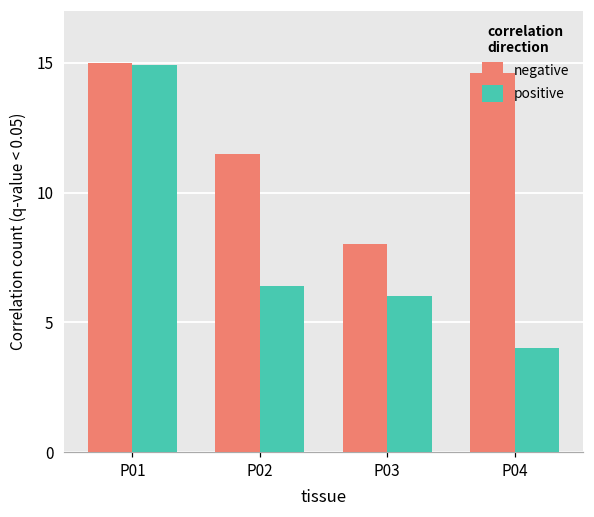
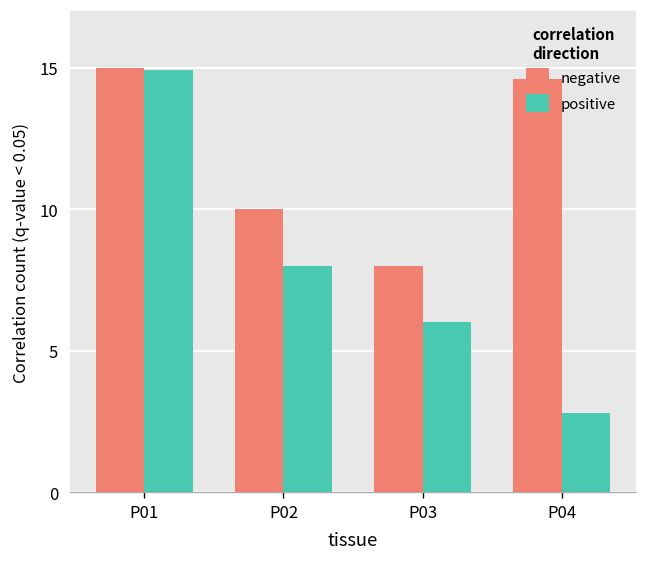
  {
    "negative": {
      "P01": 15.0,
-     "P02": 11.5,
+     "P02": 10.0,
      "P03": 8.0,
      "P04": 14.6
    },
    "positive": {
      "P01": 14.9,
-     "P02": 6.4,
+     "P02": 8.0,
      "P03": 6.0,
-     "P04": 4.0
+     "P04": 2.8
    }
  }
